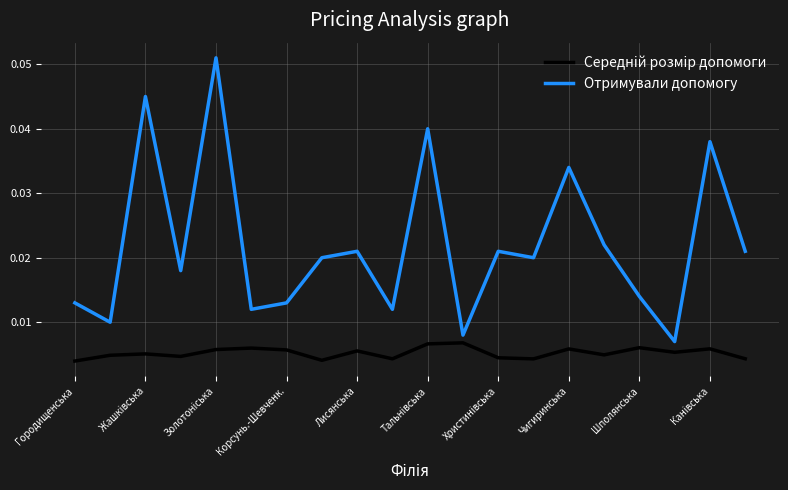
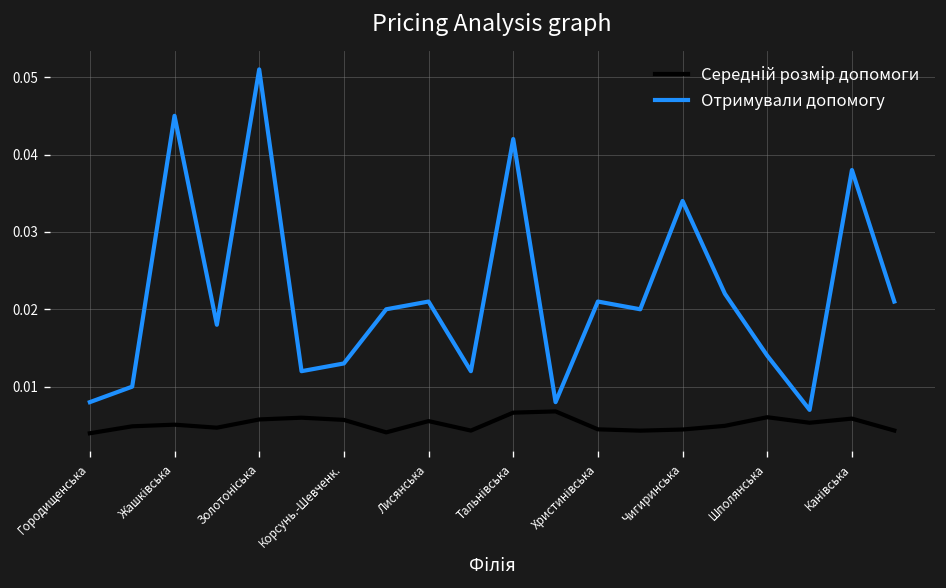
  {
    "Середній розмір допомоги": {
      "Городищенська": 0.004,
      "Жашківська": 0.005,
      "Золотоніська": 0.006,
      "Корсунь.-Шевченк.": 0.006,
      "Лисянська": 0.006,
      "Тальнівська": 0.007,
      "Христинівська": 0.004,
-     "Чигиринська": 0.006,
+     "Чигиринська": 0.004,
      "Шполянська": 0.006,
      "Канівська": 0.006
    },
    "Отримували допомогу": {
-     "Городищенська": 0.013,
+     "Городищенська": 0.008,
      "Жашківська": 0.045,
      "Золотоніська": 0.051,
      "Корсунь.-Шевченк.": 0.013,
      "Лисянська": 0.021,
-     "Тальнівська": 0.040,
+     "Тальнівська": 0.042,
      "Христинівська": 0.021,
      "Чигиринська": 0.034,
      "Шполянська": 0.014,
      "Канівська": 0.038
    }
  }
